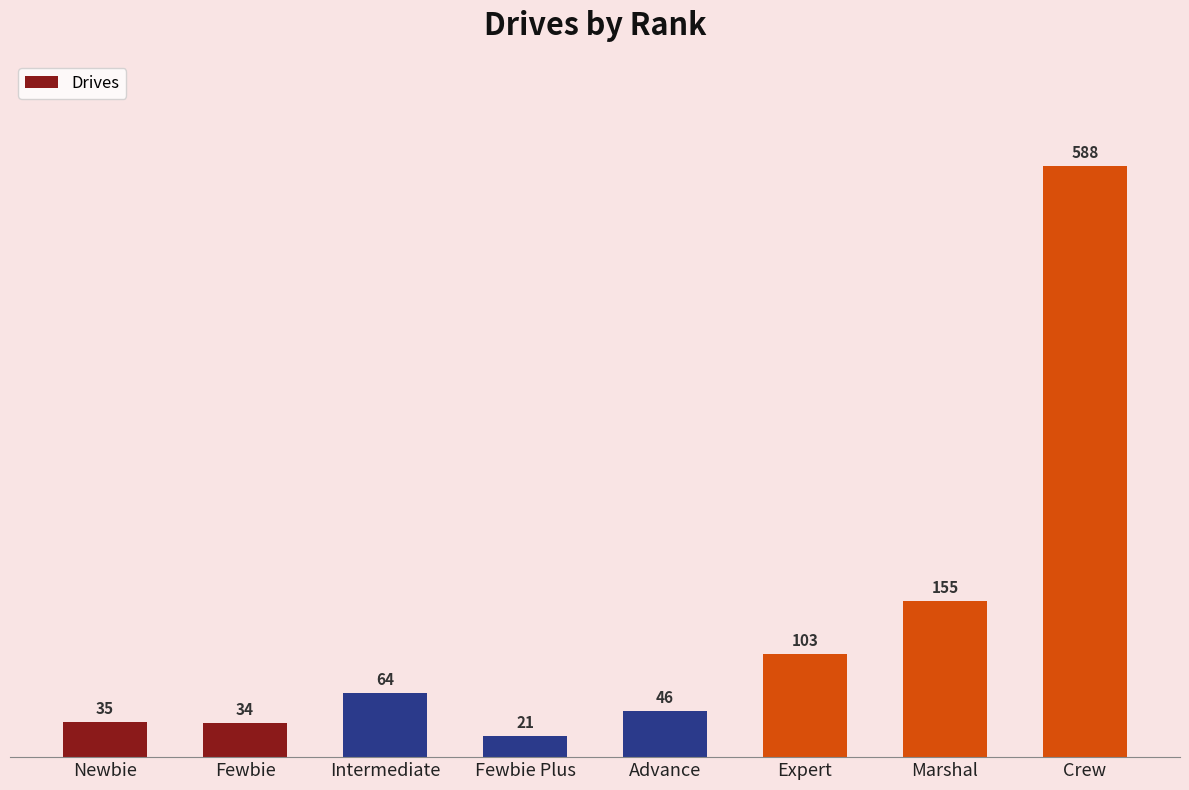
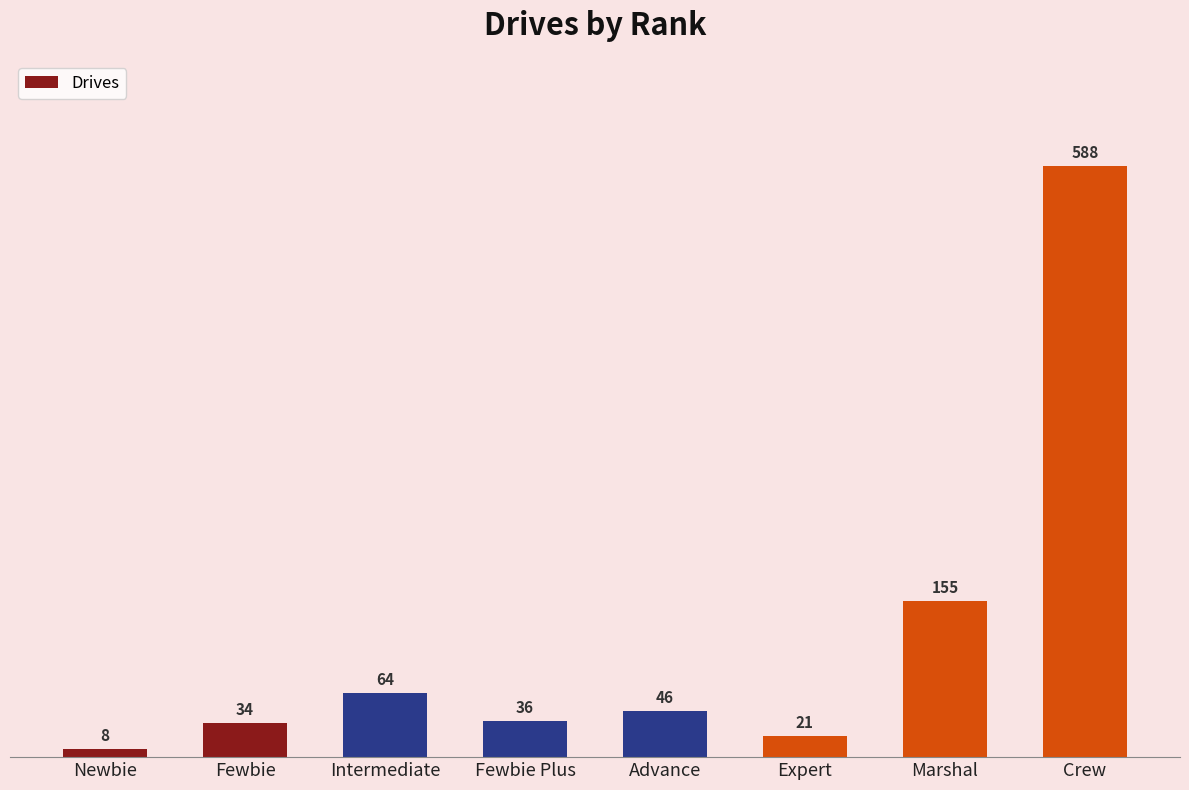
  {
-   "Newbie": 35,
+   "Newbie": 8,
    "Fewbie": 34,
    "Intermediate": 64,
-   "Fewbie Plus": 21,
+   "Fewbie Plus": 36,
    "Advance": 46,
-   "Expert": 103,
+   "Expert": 21,
    "Marshal": 155,
    "Crew": 588
  }
